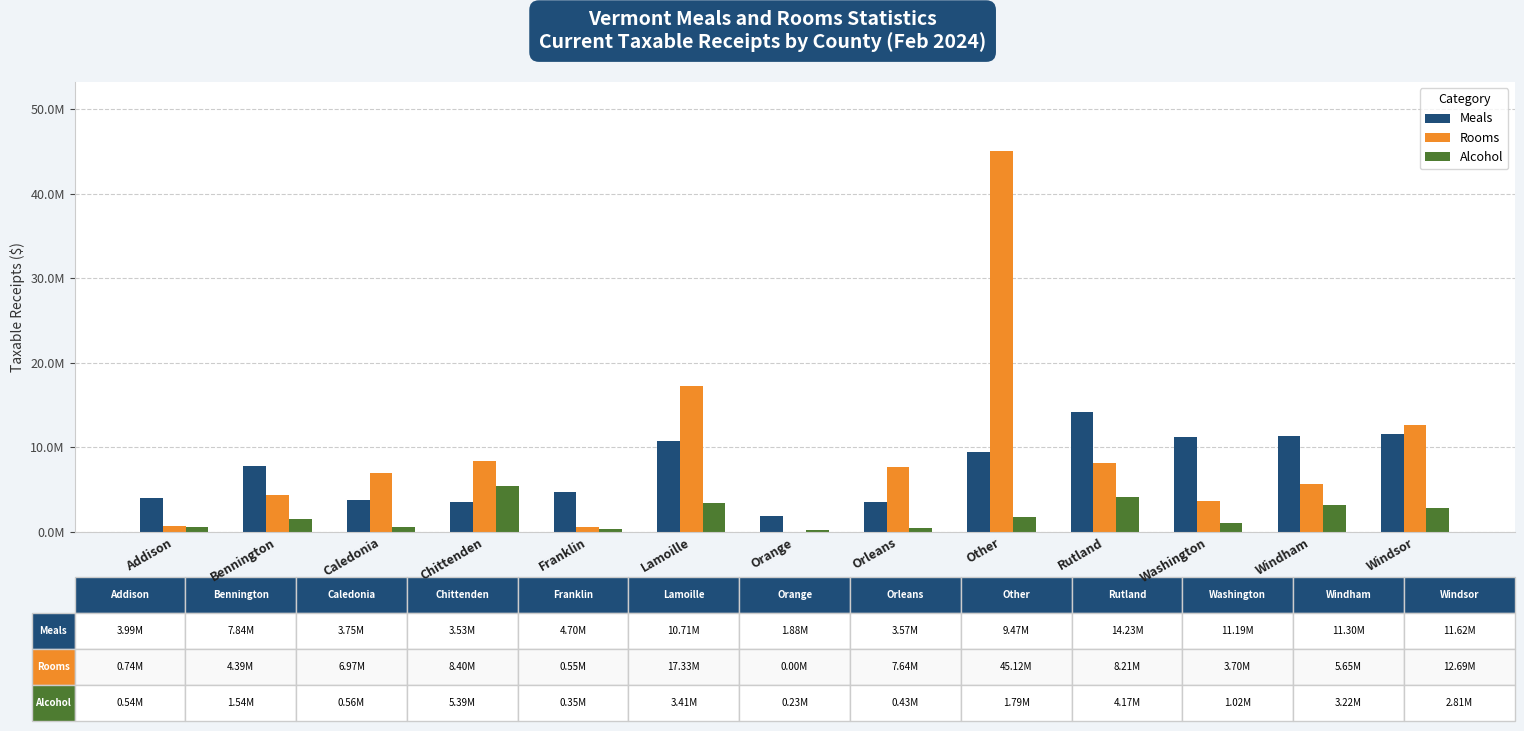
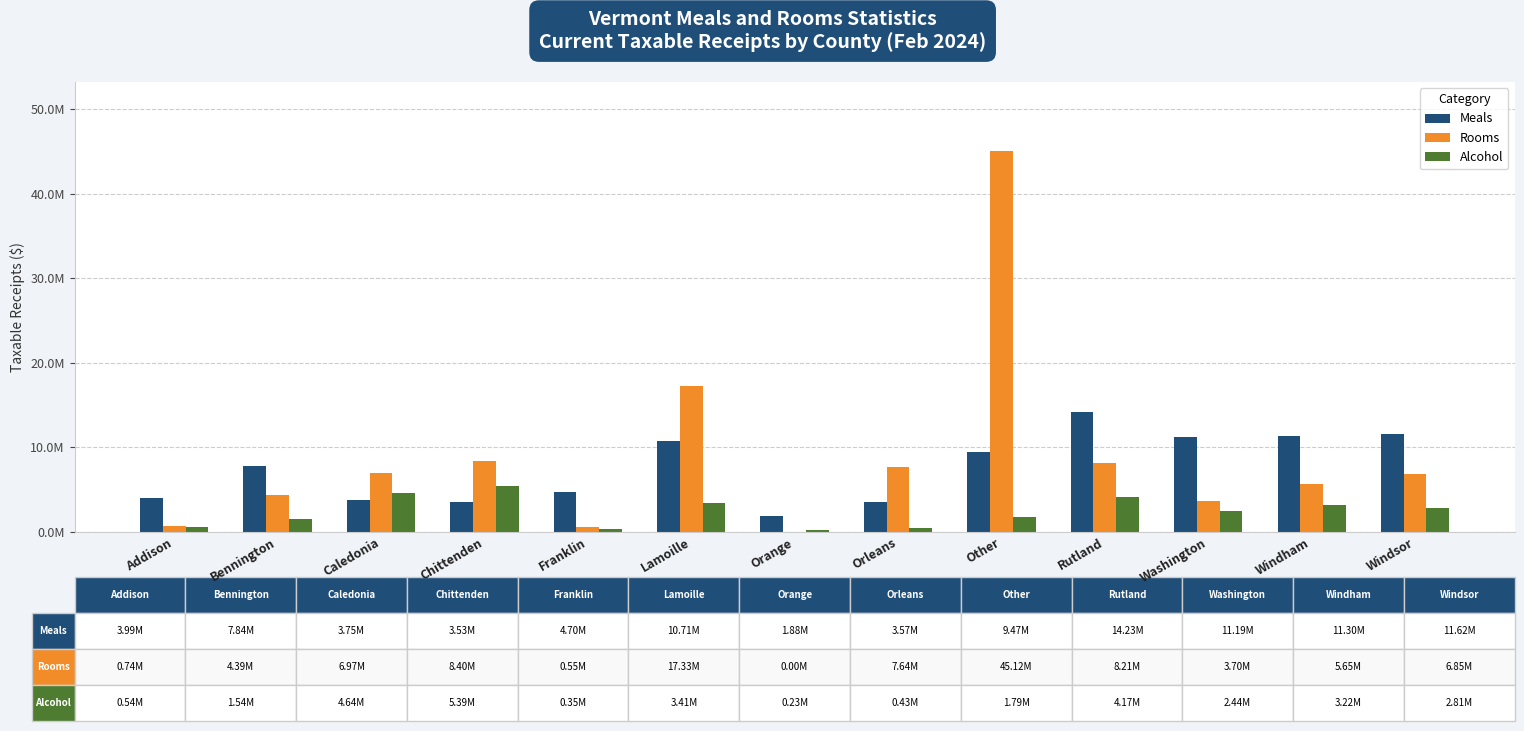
  {
    "Meals": {
      "Addison": "4000000",
      "Bennington": "8000000",
      "Caledonia": "4000000",
      "Chittenden": "4000000",
      "Franklin": "5000000",
      "Lamoille": "11000000",
      "Orange": "2000000",
      "Orleans": "4000000",
      "Other": "9000000",
      "Rutland": "14000000",
      "Washington": "11000000",
      "Windham": "11000000",
      "Windsor": "12000000"
    },
    "Rooms": {
-     "Windsor": "12.69M"
+     "Windsor": "6.85M"
    },
    "Alcohol": {
-     "Caledonia": "0.56M",
-     "Washington": "1.02M"
+     "Caledonia": "4.64M",
+     "Washington": "2.44M"
    }
  }
